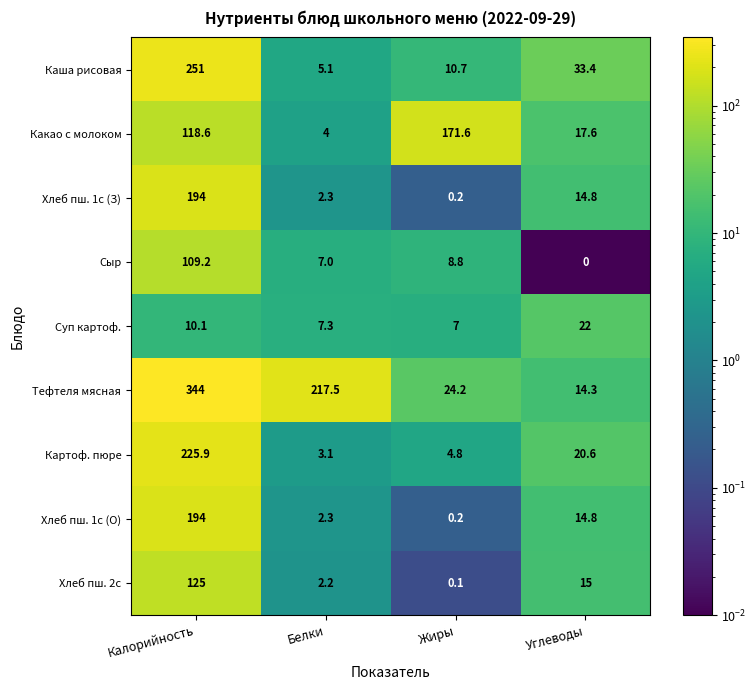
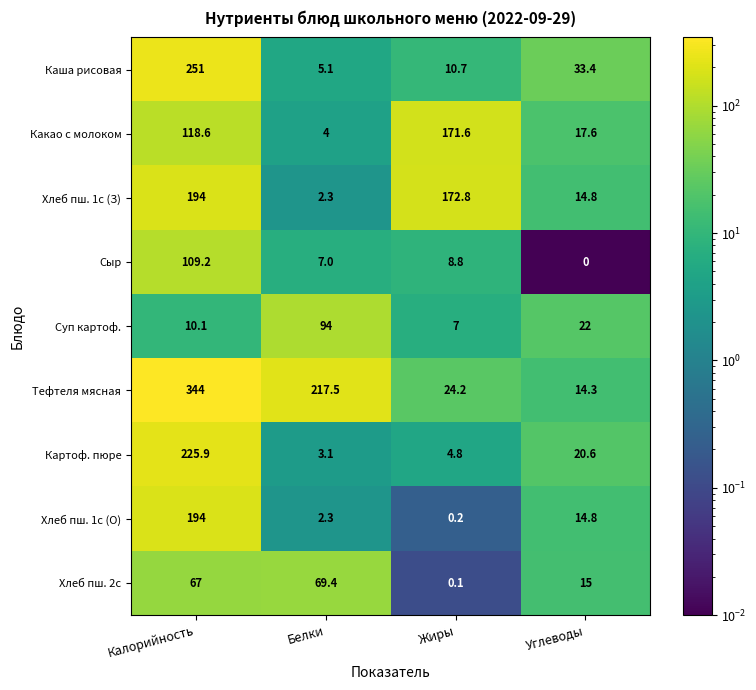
  {
    "Каша рисовая": {
      "Калорийность": 251,
      "Белки": 5.1,
      "Жиры": 10.7,
      "Углеводы": 33.4
    },
    "Какао с молоком": {
      "Калорийность": 118.6,
      "Белки": 4,
      "Жиры": 171.6,
      "Углеводы": 17.6
    },
    "Хлеб пш. 1с (З)": {
      "Калорийность": 194,
      "Белки": 2.3,
-     "Жиры": 0.2,
+     "Жиры": 172.8,
      "Углеводы": 14.8
    },
    "Сыр": {
      "Калорийность": 109.2,
      "Белки": 7.0,
      "Жиры": 8.8,
      "Углеводы": 0
    },
    "Суп картоф.": {
      "Калорийность": 10.1,
-     "Белки": 7.3,
+     "Белки": 94,
      "Жиры": 7,
      "Углеводы": 22
    },
    "Тефтеля мясная": {
      "Калорийность": 344,
      "Белки": 217.5,
      "Жиры": 24.2,
      "Углеводы": 14.3
    },
    "Картоф. пюре": {
      "Калорийность": 225.9,
      "Белки": 3.1,
      "Жиры": 4.8,
      "Углеводы": 20.6
    },
    "Хлеб пш. 1с (О)": {
      "Калорийность": 194,
      "Белки": 2.3,
      "Жиры": 0.2,
      "Углеводы": 14.8
    },
    "Хлеб пш. 2с": {
-     "Калорийность": 125,
-     "Белки": 2.2,
+     "Калорийность": 67,
+     "Белки": 69.4,
      "Жиры": 0.1,
      "Углеводы": 15
    }
  }
